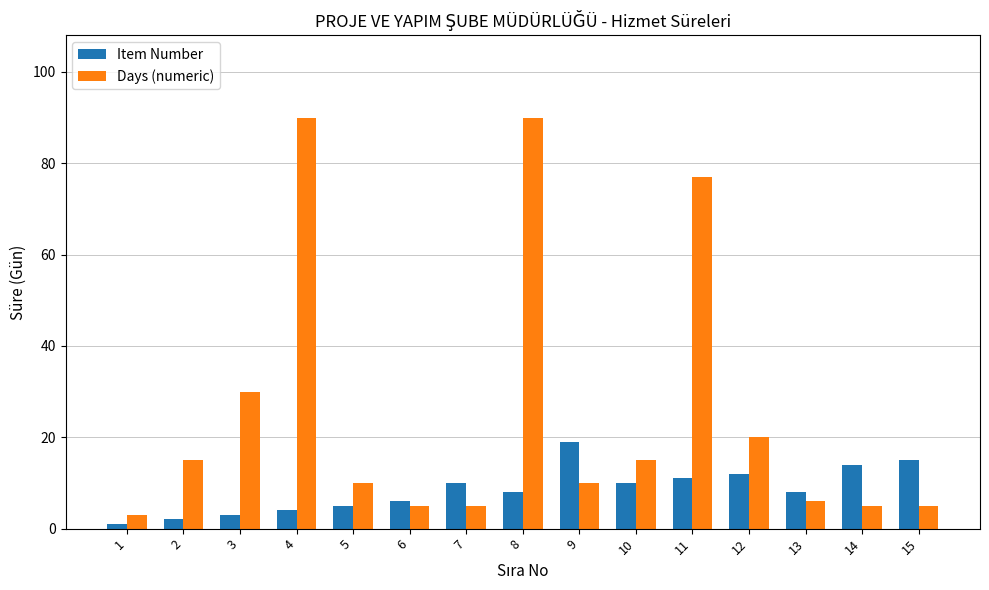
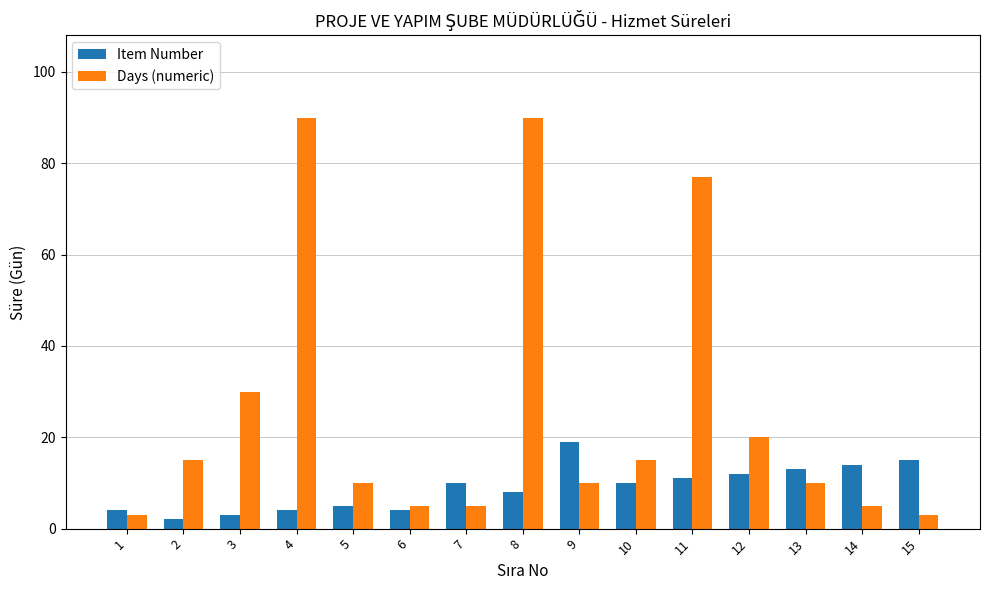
  {
    "Item Number": {
-     "1": 1,
+     "1": 4,
      "2": 2,
      "3": 3,
      "4": 4,
      "5": 5,
-     "6": 6,
+     "6": 4,
      "7": 10,
      "8": 8,
      "9": 19,
      "10": 10,
      "11": 11,
      "12": 12,
-     "13": 8,
+     "13": 13,
      "14": 14,
      "15": 15
    },
    "Days (numeric)": {
      "1": 3,
      "2": 15,
      "3": 30,
      "4": 90,
      "5": 10,
      "6": 5,
      "7": 5,
      "8": 90,
      "9": 10,
      "10": 15,
      "11": 77,
      "12": 20,
-     "13": 6,
+     "13": 10,
      "14": 5,
-     "15": 5
+     "15": 3
    }
  }
